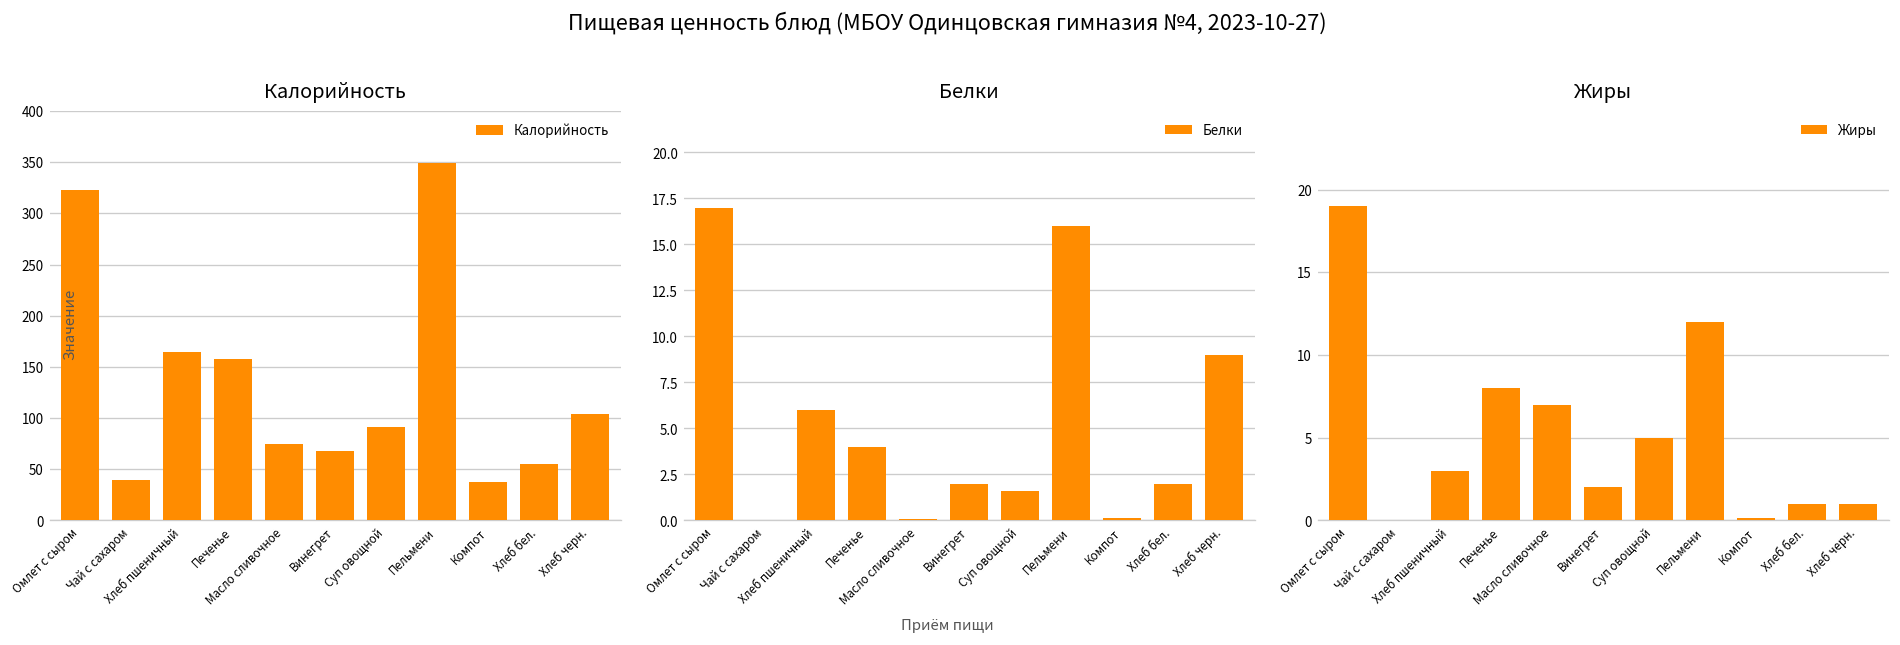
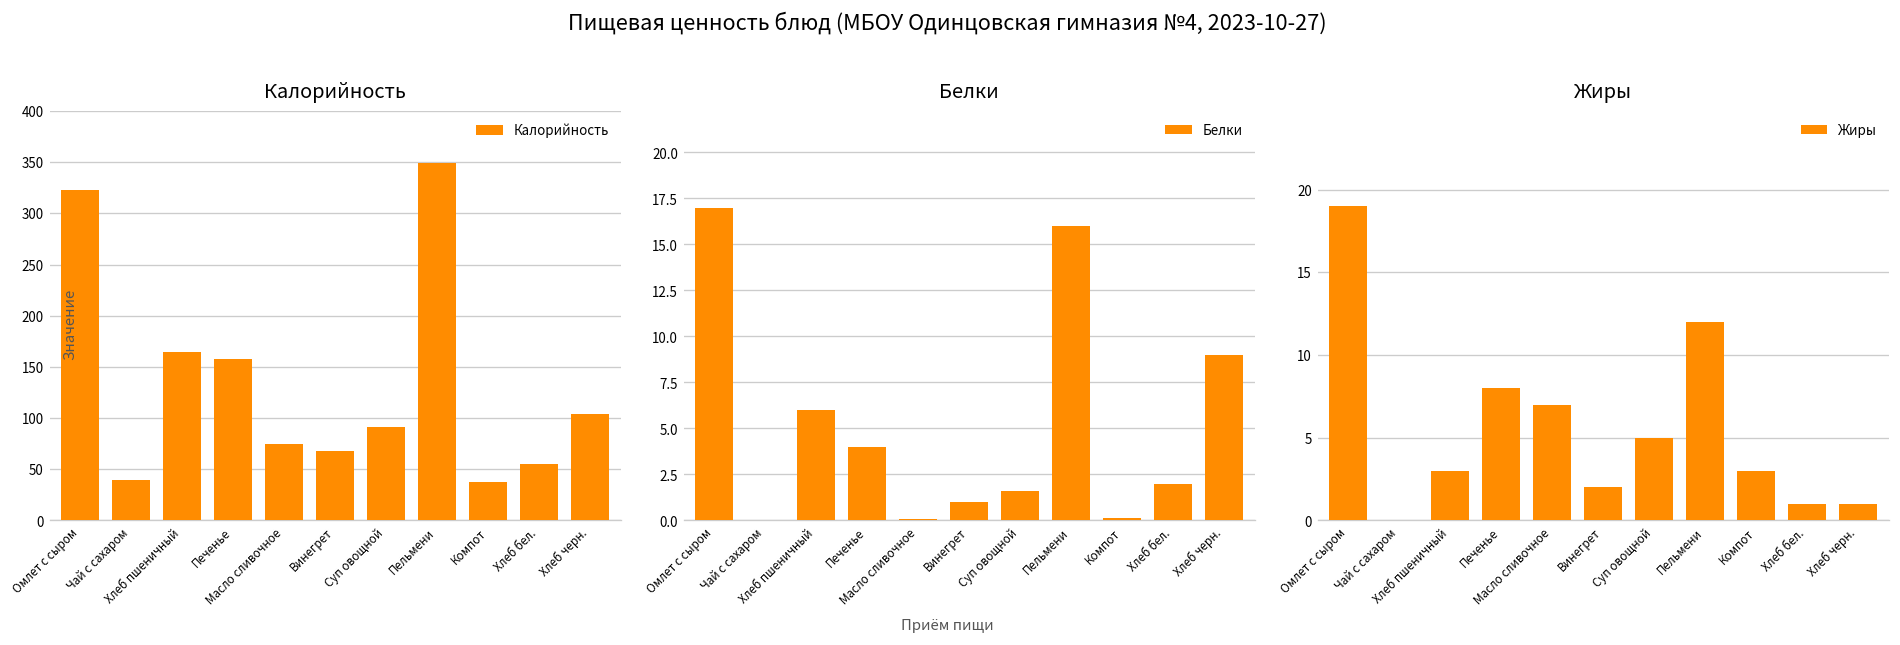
  {
    "Калорийность": {
      "Омлет с сыром": 320,
      "Чай с сахаром": 40,
      "Хлеб пшеничный": 160,
      "Печенье": 160,
      "Масло сливочное": 70,
      "Винегрет": 70,
      "Суп овощной": 90,
      "Пельмени": 350,
      "Компот": 40,
      "Хлеб бел.": 50,
      "Хлеб черн.": 100
    },
    "Белки": {
      "Омлет с сыром": 17,
      "Чай с сахаром": 0,
      "Хлеб пшеничный": 6,
      "Печенье": 4,
-     "Винегрет": 2,
+     "Винегрет": 1,
      "Суп овощной": 1.6,
      "Пельмени": 16,
      "Хлеб бел.": 2,
      "Хлеб черн.": 9
    },
    "Жиры": {
      "Омлет с сыром": 19.0,
      "Чай с сахаром": 0.0,
      "Хлеб пшеничный": 3.0,
      "Печенье": 8.0,
      "Масло сливочное": 7.0,
      "Винегрет": 2.0,
      "Суп овощной": 5.0,
      "Пельмени": 12.0,
-     "Компот": 0.1,
+     "Компот": 3.0,
      "Хлеб бел.": 1.0,
      "Хлеб черн.": 1.0
    }
  }
